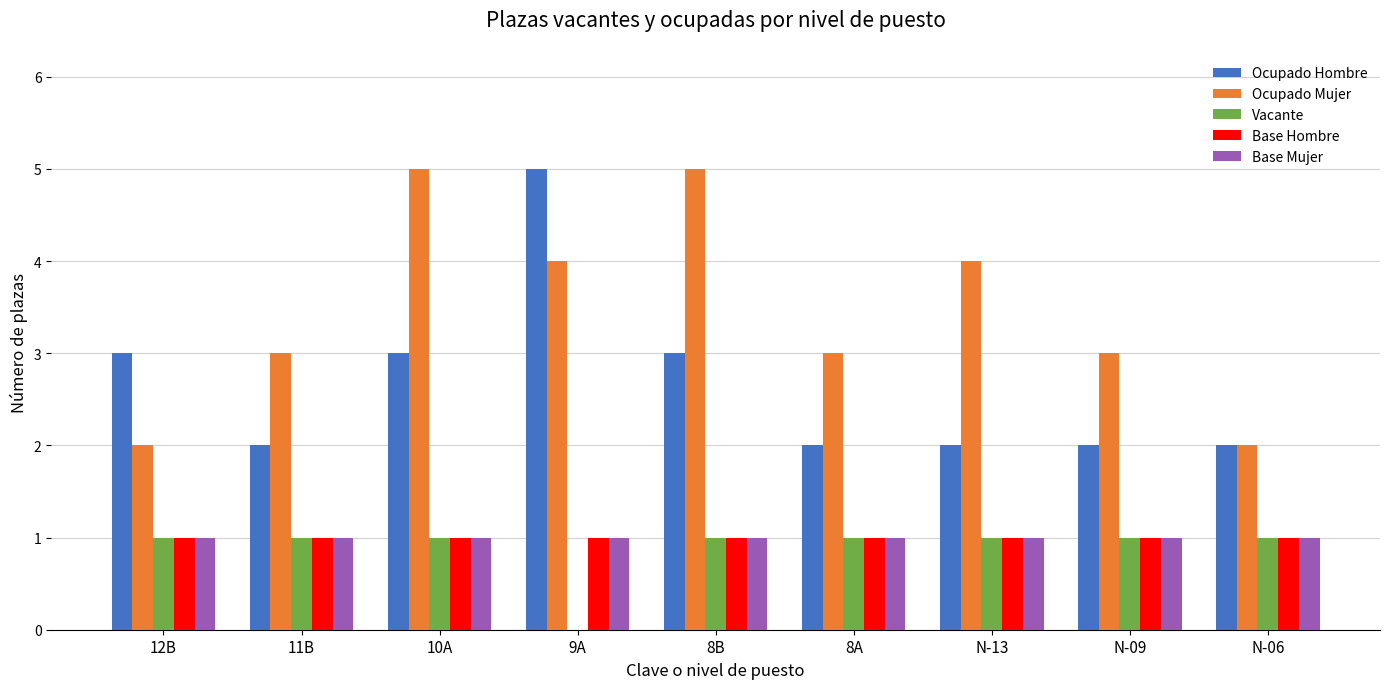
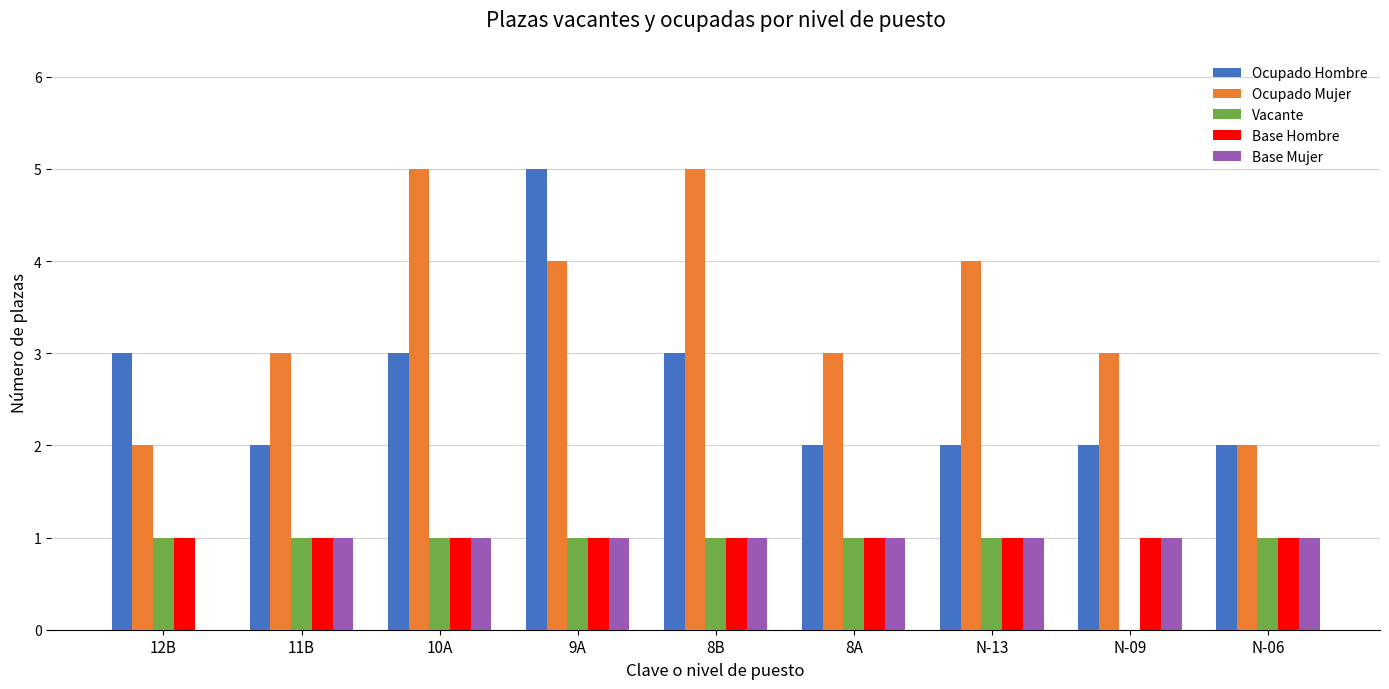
  {
    "Ocupado Hombre": {
      "12B": 3,
      "11B": 2,
      "10A": 3,
      "9A": 5,
      "8B": 3,
      "8A": 2,
      "N-13": 2,
      "N-09": 2,
      "N-06": 2
    },
    "Ocupado Mujer": {
      "12B": 2,
      "11B": 3,
      "10A": 5,
      "9A": 4,
      "8B": 5,
      "8A": 3,
      "N-13": 4,
      "N-09": 3,
      "N-06": 2
    },
    "Vacante": {
      "12B": 1,
      "11B": 1,
      "10A": 1,
-     "9A": 0,
+     "9A": 1,
      "8B": 1,
      "8A": 1,
      "N-13": 1,
-     "N-09": 1,
+     "N-09": 0,
      "N-06": 1
    },
    "Base Hombre": {
      "12B": 1,
      "11B": 1,
      "10A": 1,
      "9A": 1,
      "8B": 1,
      "8A": 1,
      "N-13": 1,
      "N-09": 1,
      "N-06": 1
    },
    "Base Mujer": {
-     "12B": 1,
+     "12B": 0,
      "11B": 1,
      "10A": 1,
      "9A": 1,
      "8B": 1,
      "8A": 1,
      "N-13": 1,
      "N-09": 1,
      "N-06": 1
    }
  }
